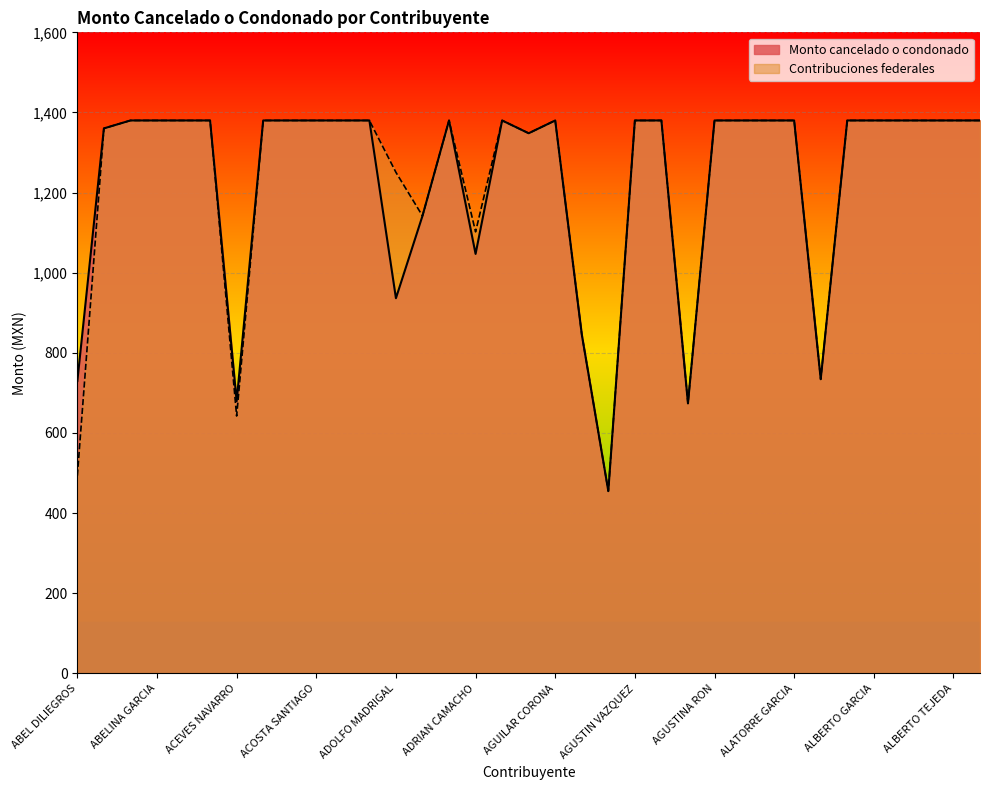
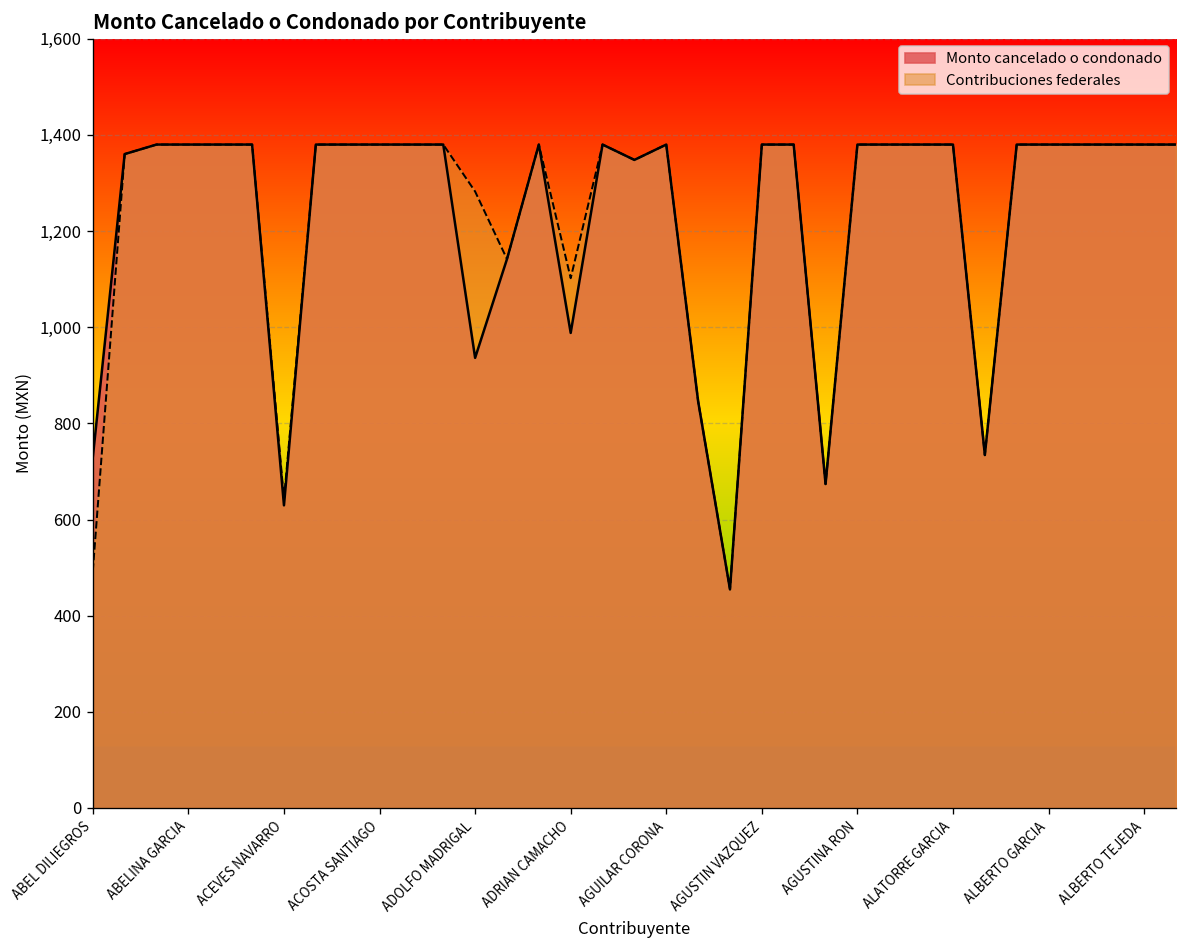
  {
    "Monto cancelado o condonado": {
      "ABEL DILIEGROS": "730",
-     "ACEVES NAVARRO": "680",
+     "ACEVES NAVARRO": "630",
      "ADOLFO MADRIGAL": "940",
-     "ADRIAN CAMACHO": "1,050"
+     "ADRIAN CAMACHO": "990"
    },
    "Contribuciones federales": {
      "ABEL DILIEGROS": "490",
      "ACEVES NAVARRO": "640",
-     "ADOLFO MADRIGAL": "1,250",
+     "ADOLFO MADRIGAL": "1,280",
      "ADRIAN CAMACHO": "1,100"
    }
  }
